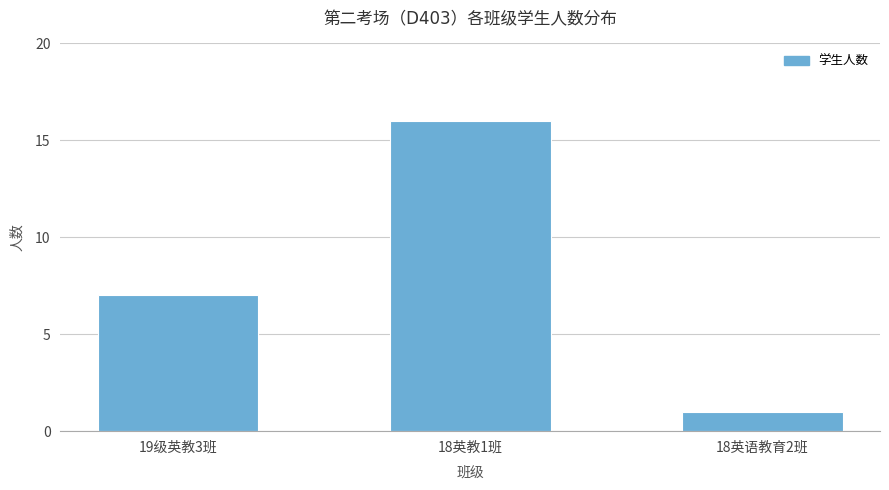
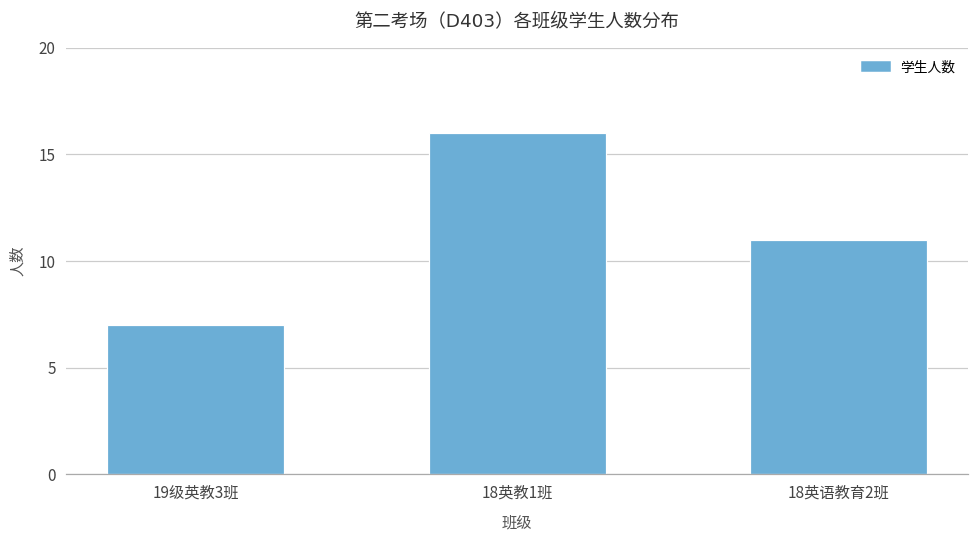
  {
    "19级英教3班": 7,
    "18英教1班": 16,
-   "18英语教育2班": 1
+   "18英语教育2班": 11
  }
